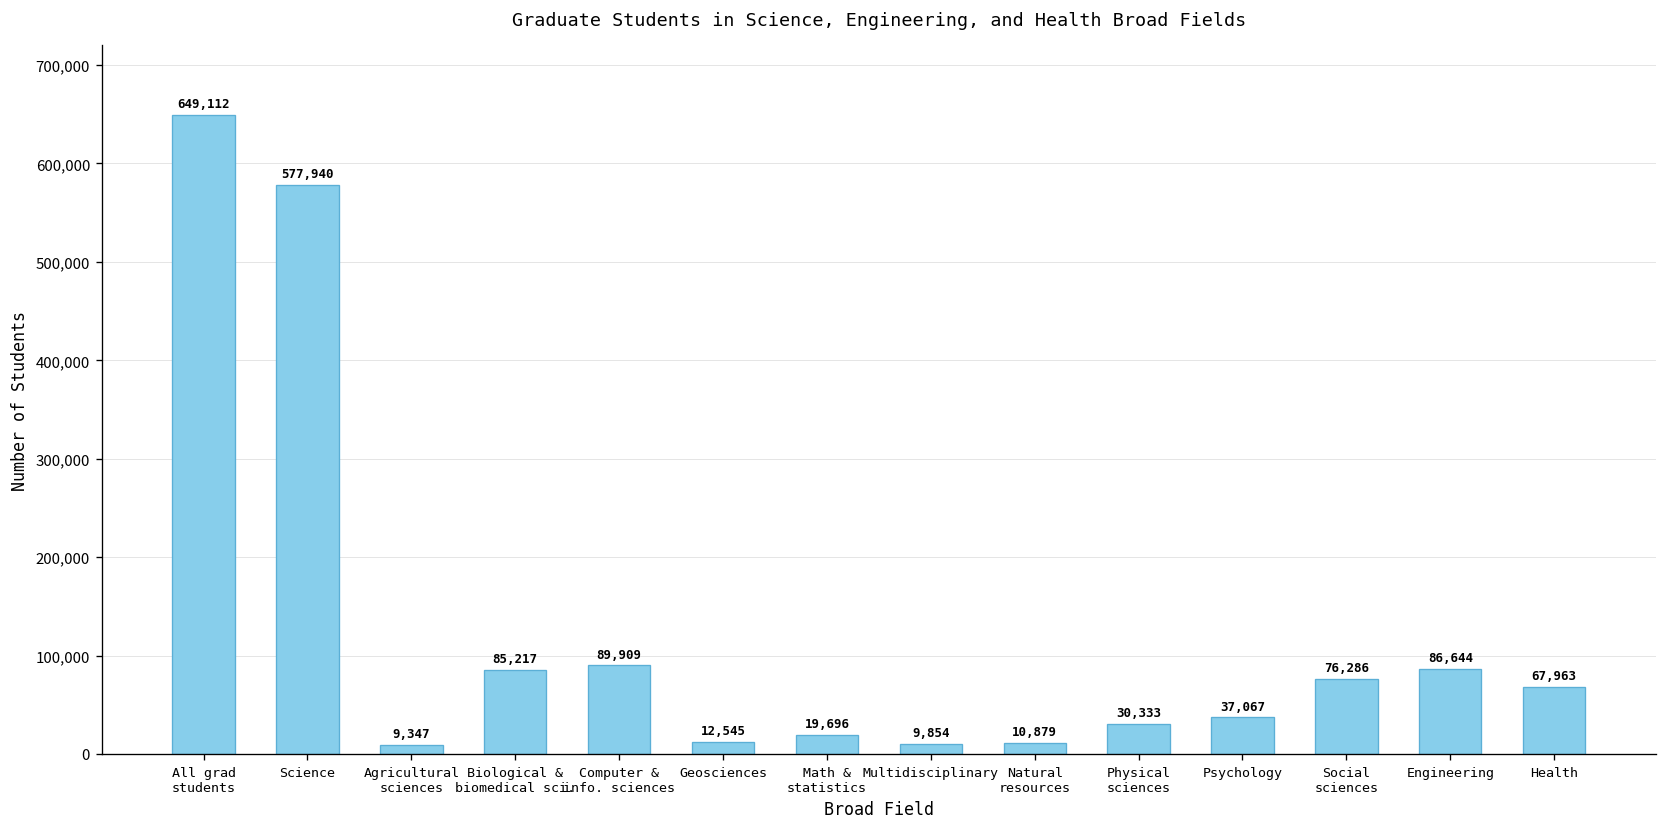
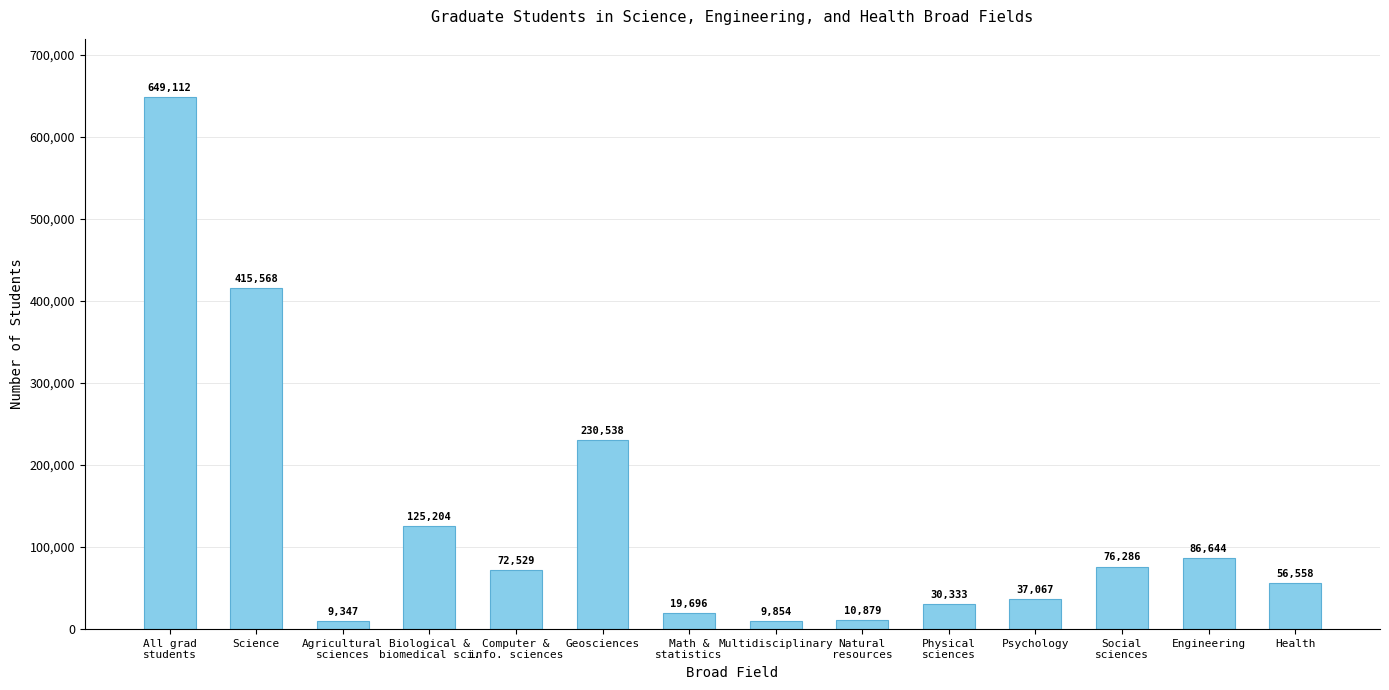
  {
    "All grad students": "649,112",
-   "Science": "577,940",
+   "Science": "415,568",
    "Agricultural sciences": "9,347",
-   "Biological & biomedical sci.": "85,217",
-   "Computer & info. sciences": "89,909",
-   "Geosciences": "12,545",
+   "Biological & biomedical sci.": "125,204",
+   "Computer & info. sciences": "72,529",
+   "Geosciences": "230,538",
    "Math & statistics": "19,696",
    "Multidisciplinary": "9,854",
    "Natural resources": "10,879",
    "Physical sciences": "30,333",
    "Psychology": "37,067",
    "Social sciences": "76,286",
    "Engineering": "86,644",
-   "Health": "67,963"
+   "Health": "56,558"
  }
